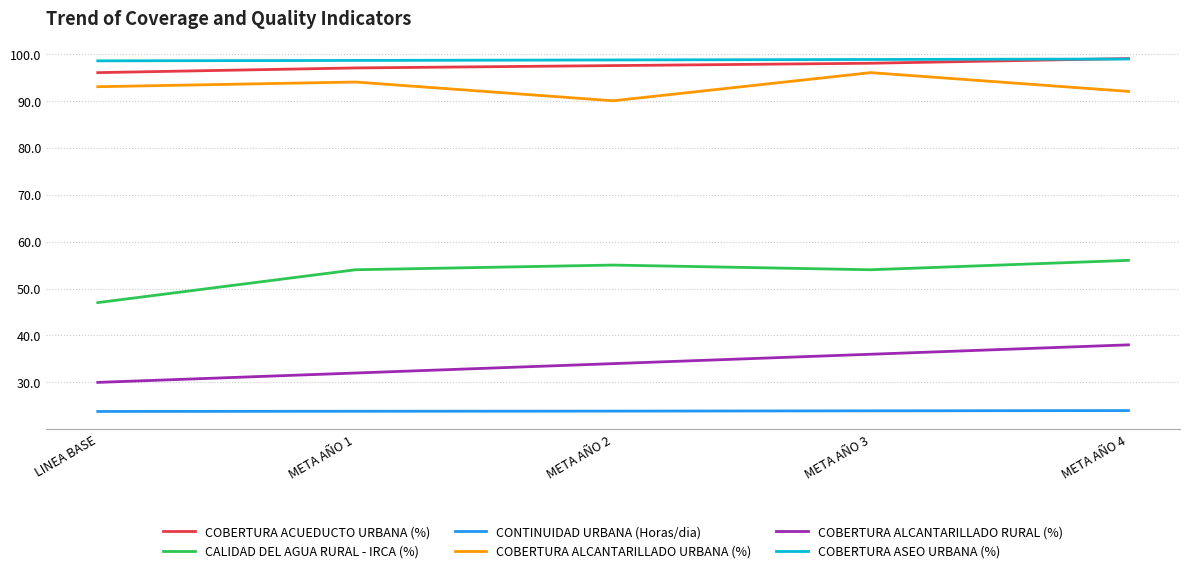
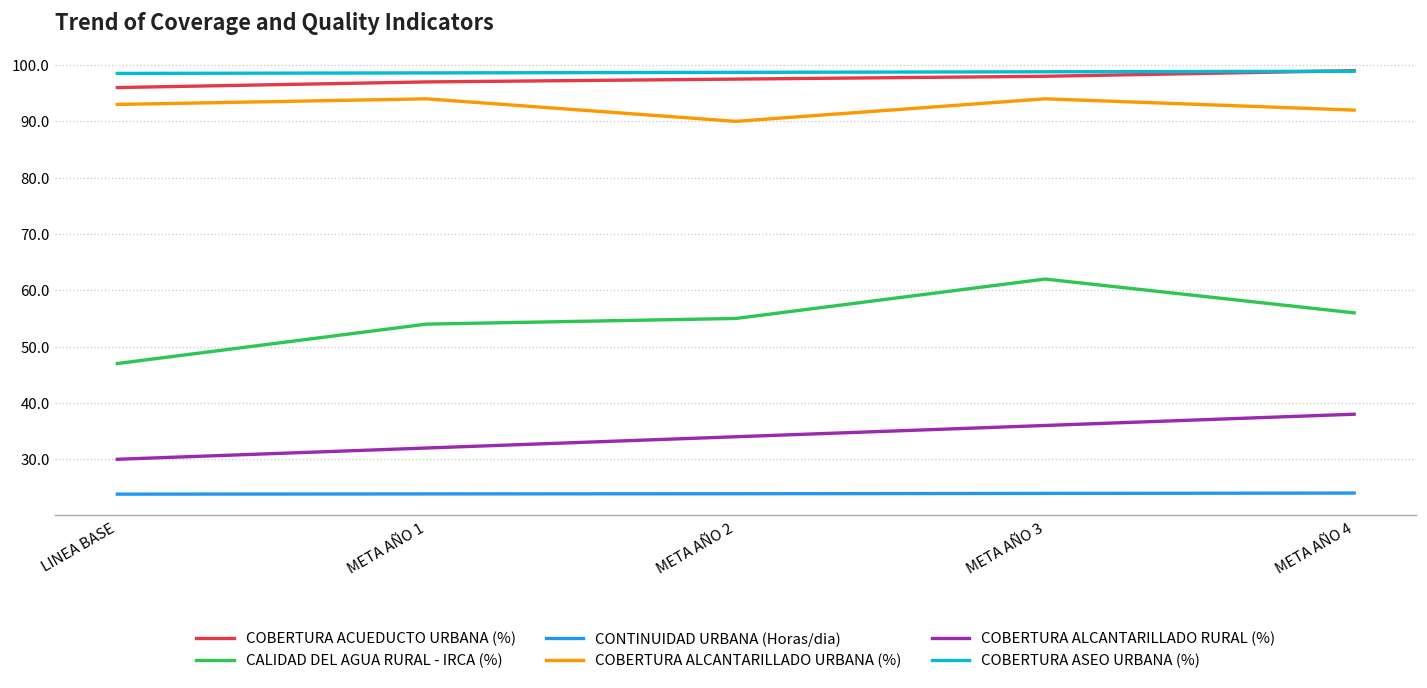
  {
    "COBERTURA ACUEDUCTO URBANA (%)": {
      "LINEA BASE": 96,
      "META AÑO 1": 97,
      "META AÑO 2": 98,
      "META AÑO 3": 98
    },
    "CALIDAD DEL AGUA RURAL - IRCA (%)": {
      "LINEA BASE": 47,
      "META AÑO 1": 54,
      "META AÑO 2": 55,
-     "META AÑO 3": 54,
+     "META AÑO 3": 62,
      "META AÑO 4": 56
    },
    "COBERTURA ALCANTARILLADO URBANA (%)": {
      "LINEA BASE": 93,
      "META AÑO 1": 94,
      "META AÑO 2": 90,
-     "META AÑO 3": 96,
+     "META AÑO 3": 94,
      "META AÑO 4": 92
    },
    "COBERTURA ALCANTARILLADO RURAL (%)": {
      "LINEA BASE": 30,
      "META AÑO 1": 32,
      "META AÑO 2": 34,
      "META AÑO 3": 36,
      "META AÑO 4": 38
    }
  }
